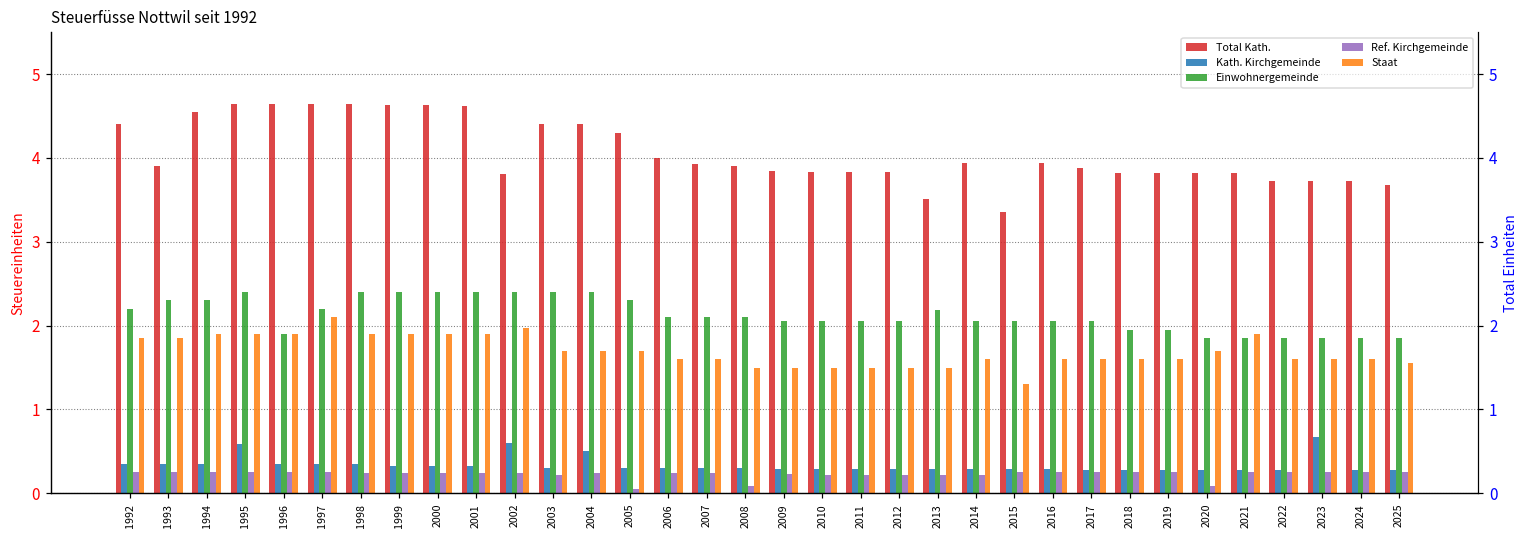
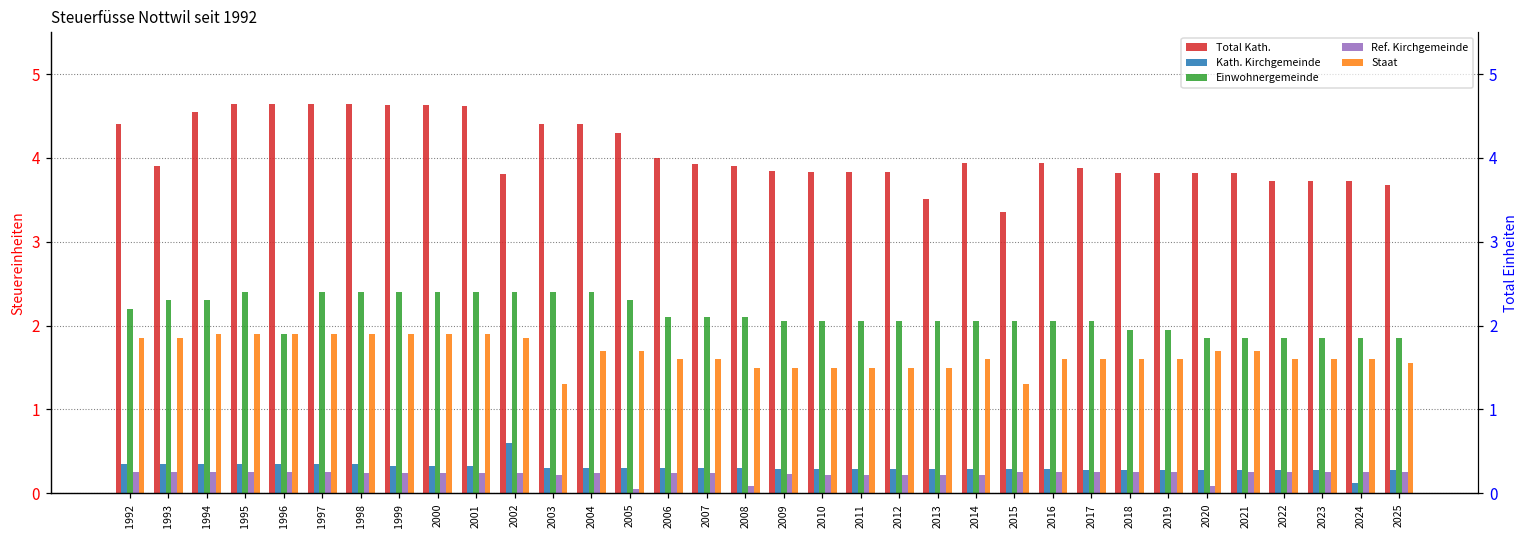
  {
    "Total Kath.": {
      "1992": 4.4,
      "1993": 3.9,
      "1994": 4.6,
      "1995": 4.7,
      "1996": 4.7,
      "1997": 4.7,
      "1998": 4.7,
      "1999": 4.6,
      "2000": 4.6,
      "2001": 4.6,
      "2002": 3.8,
      "2003": 4.4,
      "2004": 4.4,
      "2005": 4.3,
      "2006": 4.0,
      "2007": 3.9,
      "2008": 3.9,
      "2009": 3.8,
      "2010": 3.8,
      "2011": 3.8,
      "2012": 3.8,
      "2013": 3.5,
      "2014": 3.9,
      "2015": 3.4,
      "2016": 3.9,
      "2017": 3.9,
      "2018": 3.8,
      "2019": 3.8,
      "2020": 3.8,
      "2021": 3.8,
      "2022": 3.7,
      "2023": 3.7,
      "2024": 3.7,
      "2025": 3.7
    },
    "Kath. Kirchgemeinde": {
      "1992": 0.4,
      "1993": 0.4,
      "1994": 0.4,
-     "1995": 0.6,
+     "1995": 0.4,
      "1996": 0.4,
      "1997": 0.4,
      "1998": 0.4,
      "1999": 0.3,
      "2000": 0.3,
      "2001": 0.3,
      "2002": 0.6,
      "2003": 0.3,
-     "2004": 0.5,
+     "2004": 0.3,
      "2005": 0.3,
      "2006": 0.3,
      "2007": 0.3,
      "2008": 0.3,
      "2009": 0.3,
      "2010": 0.3,
      "2011": 0.3,
      "2012": 0.3,
      "2013": 0.3,
      "2014": 0.3,
      "2015": 0.3,
      "2016": 0.3,
      "2017": 0.3,
      "2018": 0.3,
      "2019": 0.3,
      "2020": 0.3,
      "2021": 0.3,
      "2022": 0.3,
-     "2023": 0.7,
-     "2024": 0.3,
+     "2023": 0.3,
+     "2024": 0.1,
      "2025": 0.3
    },
    "Einwohnergemeinde": {
      "1992": 2.2,
      "1993": 2.3,
      "1994": 2.3,
      "1995": 2.4,
      "1996": 1.9,
-     "1997": 2.2,
+     "1997": 2.4,
      "1998": 2.4,
      "1999": 2.4,
      "2000": 2.4,
      "2001": 2.4,
      "2002": 2.4,
      "2003": 2.4,
      "2004": 2.4,
      "2005": 2.3,
      "2006": 2.1,
      "2007": 2.1,
      "2008": 2.1,
      "2009": 2.1,
      "2010": 2.1,
      "2011": 2.1,
      "2012": 2.1,
-     "2013": 2.2,
+     "2013": 2.1,
      "2014": 2.1,
      "2015": 2.1,
      "2016": 2.1,
      "2017": 2.1,
      "2018": 2.0,
      "2019": 2.0,
      "2020": 1.9,
      "2021": 1.9,
      "2022": 1.9,
      "2023": 1.9,
      "2024": 1.9,
      "2025": 1.9
    },
    "Ref. Kirchgemeinde": {
      "1992": 0.3,
      "1993": 0.3,
      "1994": 0.3,
      "1995": 0.3,
      "1996": 0.3,
      "1997": 0.3,
      "1998": 0.2,
      "1999": 0.2,
      "2000": 0.2,
      "2001": 0.2,
      "2002": 0.2,
      "2003": 0.2,
      "2004": 0.2,
      "2005": 0.1,
      "2006": 0.2,
      "2007": 0.2,
      "2008": 0.1,
      "2009": 0.2,
      "2010": 0.2,
      "2011": 0.2,
      "2012": 0.2,
      "2013": 0.2,
      "2014": 0.2,
      "2015": 0.3,
      "2016": 0.3,
      "2017": 0.3,
      "2018": 0.3,
      "2019": 0.3,
      "2020": 0.1,
      "2021": 0.3,
      "2022": 0.3,
      "2023": 0.3,
      "2024": 0.3,
      "2025": 0.3
    },
    "Staat": {
      "1992": 1.9,
      "1993": 1.9,
      "1994": 1.9,
      "1995": 1.9,
      "1996": 1.9,
-     "1997": 2.1,
+     "1997": 1.9,
      "1998": 1.9,
      "1999": 1.9,
      "2000": 1.9,
      "2001": 1.9,
-     "2002": 2.0,
-     "2003": 1.7,
+     "2002": 1.9,
+     "2003": 1.3,
      "2004": 1.7,
      "2005": 1.7,
      "2006": 1.6,
      "2007": 1.6,
      "2008": 1.5,
      "2009": 1.5,
      "2010": 1.5,
      "2011": 1.5,
      "2012": 1.5,
      "2013": 1.5,
      "2014": 1.6,
      "2015": 1.3,
      "2016": 1.6,
      "2017": 1.6,
      "2018": 1.6,
      "2019": 1.6,
      "2020": 1.7,
-     "2021": 1.9,
+     "2021": 1.7,
      "2022": 1.6,
      "2023": 1.6,
      "2024": 1.6,
      "2025": 1.6
    }
  }
